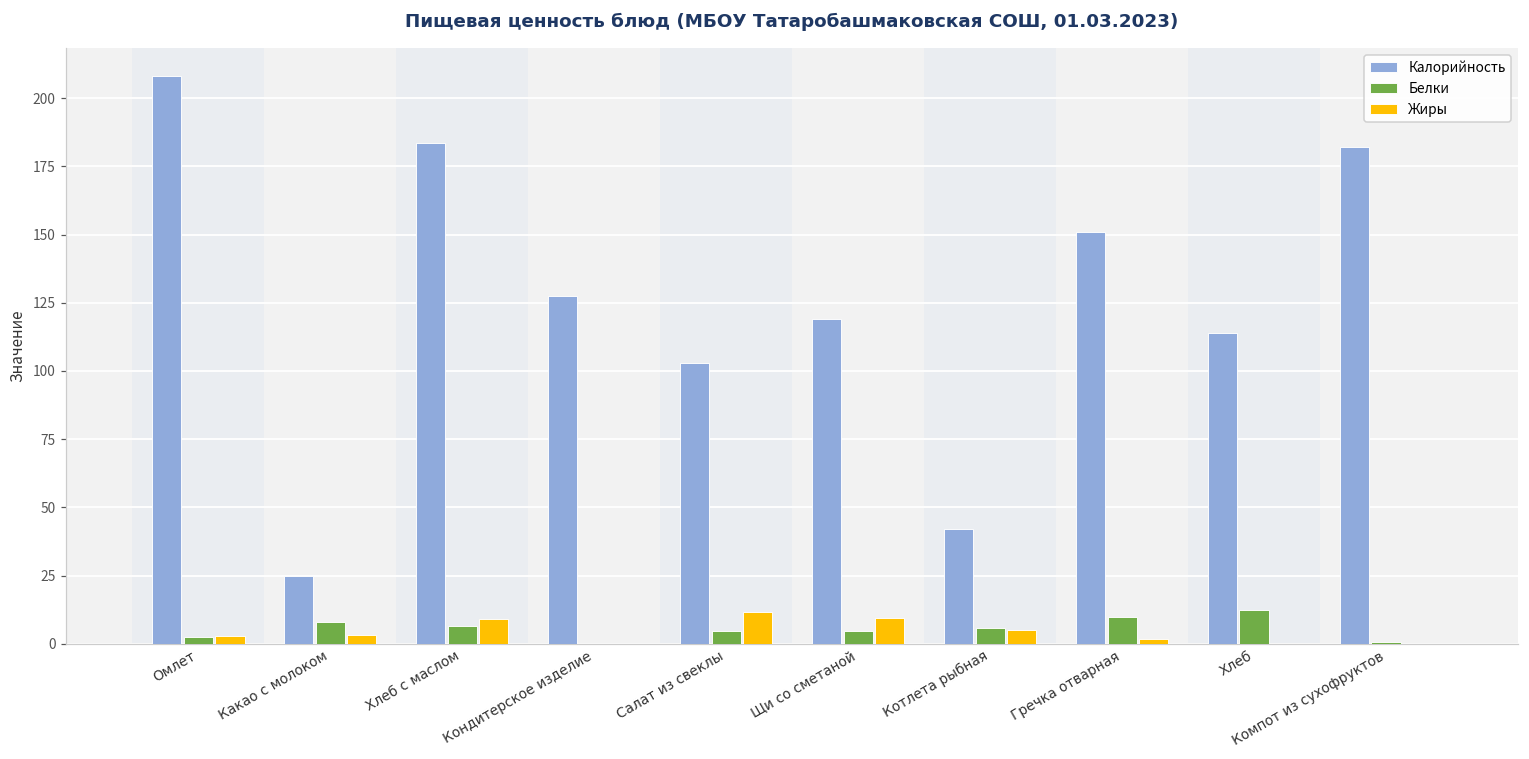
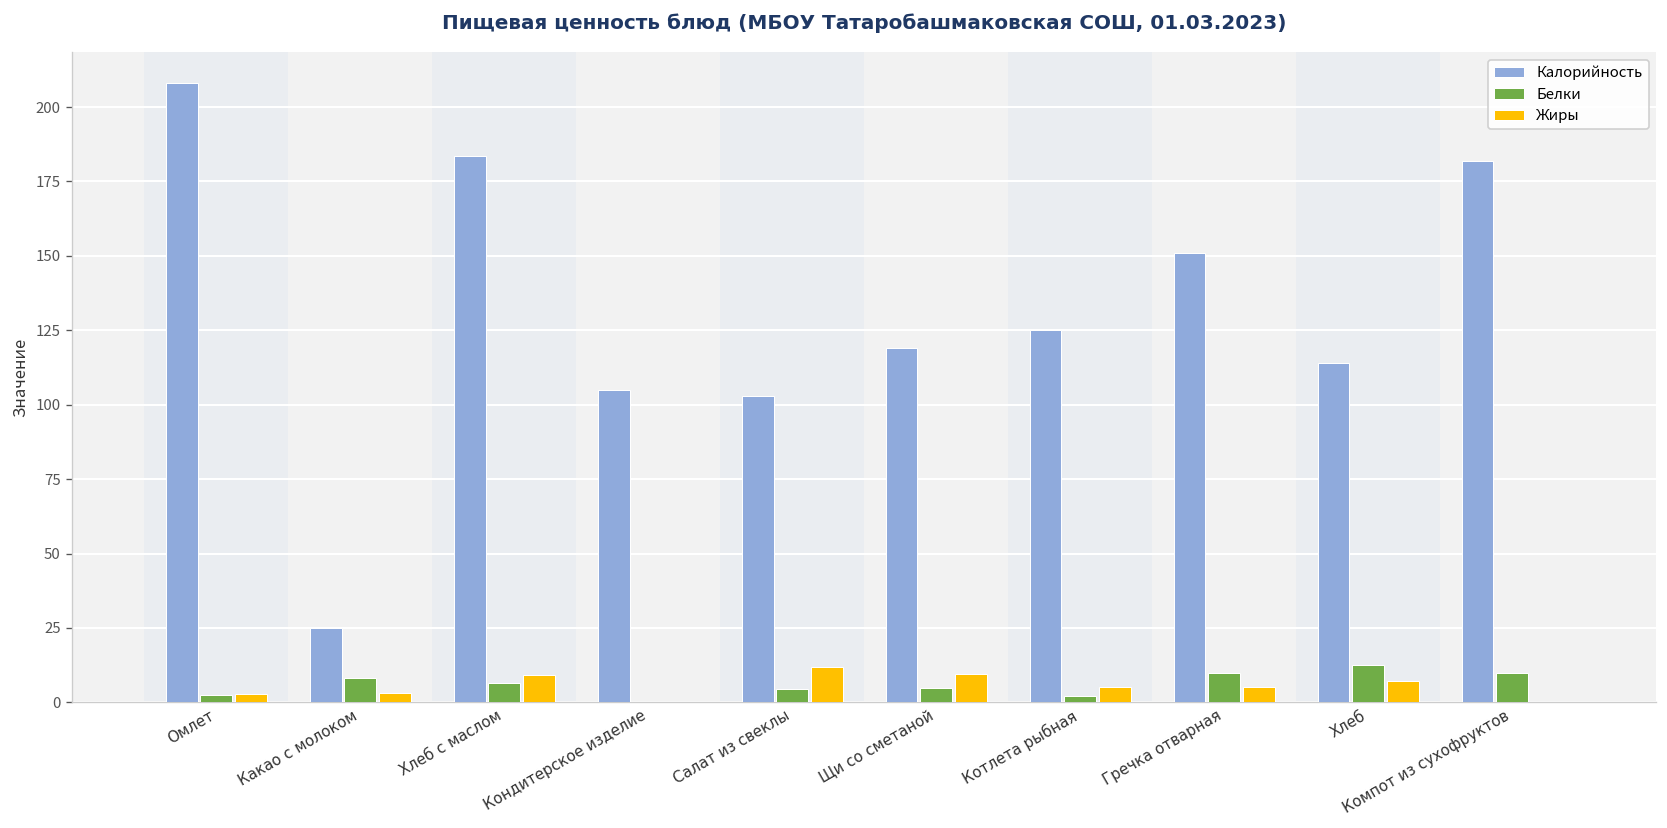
  {
    "Калорийность": {
      "Омлет": 208,
      "Какао с молоком": 25,
      "Хлеб с маслом": 184,
-     "Кондитерское изделие": 128,
+     "Кондитерское изделие": 105,
      "Салат из свеклы": 103,
      "Щи со сметаной": 119,
-     "Котлета рыбная": 42,
+     "Котлета рыбная": 125,
      "Гречка отварная": 151,
      "Хлеб": 114,
      "Компот из сухофруктов": 182
    },
    "Белки": {
      "Омлет": 3,
      "Какао с молоком": 8,
      "Хлеб с маслом": 7,
      "Кондитерское изделие": 0,
      "Салат из свеклы": 5,
      "Щи со сметаной": 5,
-     "Котлета рыбная": 6,
+     "Котлета рыбная": 2,
      "Гречка отварная": 10,
      "Хлеб": 12,
-     "Компот из сухофруктов": 1
+     "Компот из сухофруктов": 10
    },
    "Жиры": {
      "Омлет": 3,
      "Какао с молоком": 3,
      "Хлеб с маслом": 9,
      "Кондитерское изделие": 0,
      "Салат из свеклы": 12,
      "Щи со сметаной": 10,
      "Котлета рыбная": 5,
-     "Гречка отварная": 2,
-     "Хлеб": 0,
+     "Гречка отварная": 5,
+     "Хлеб": 7,
      "Компот из сухофруктов": 0
    }
  }
